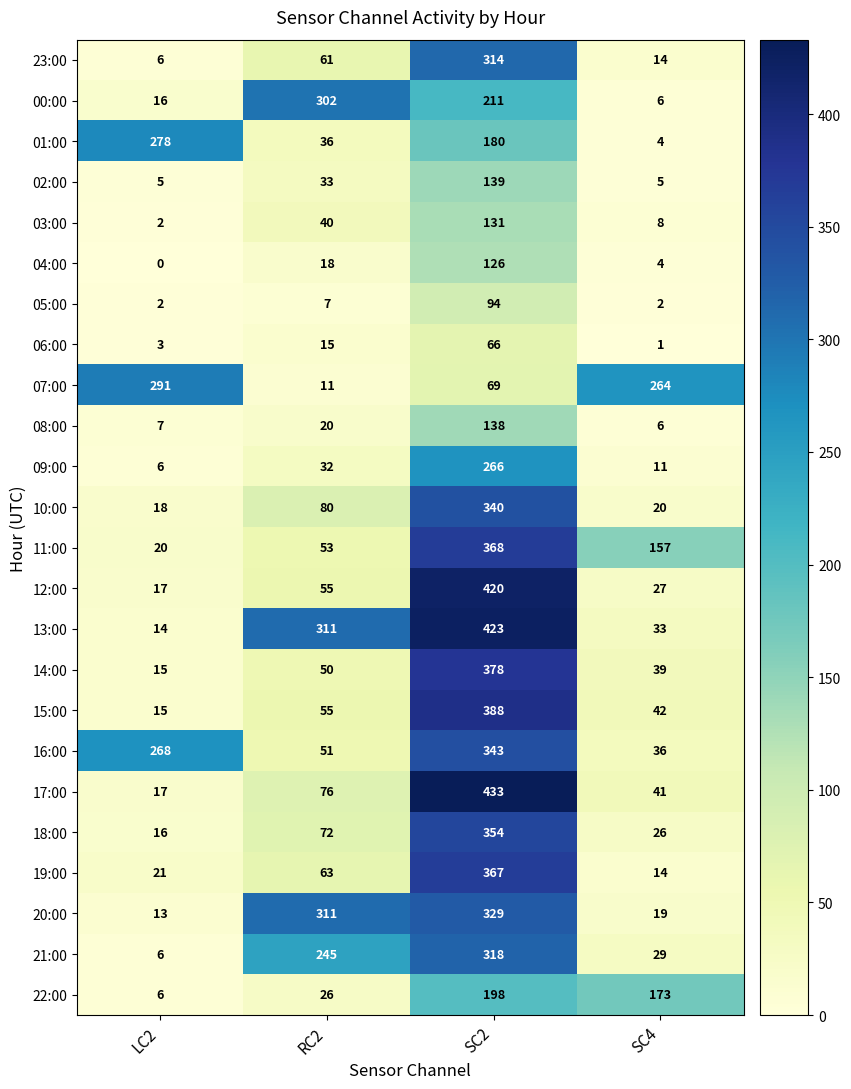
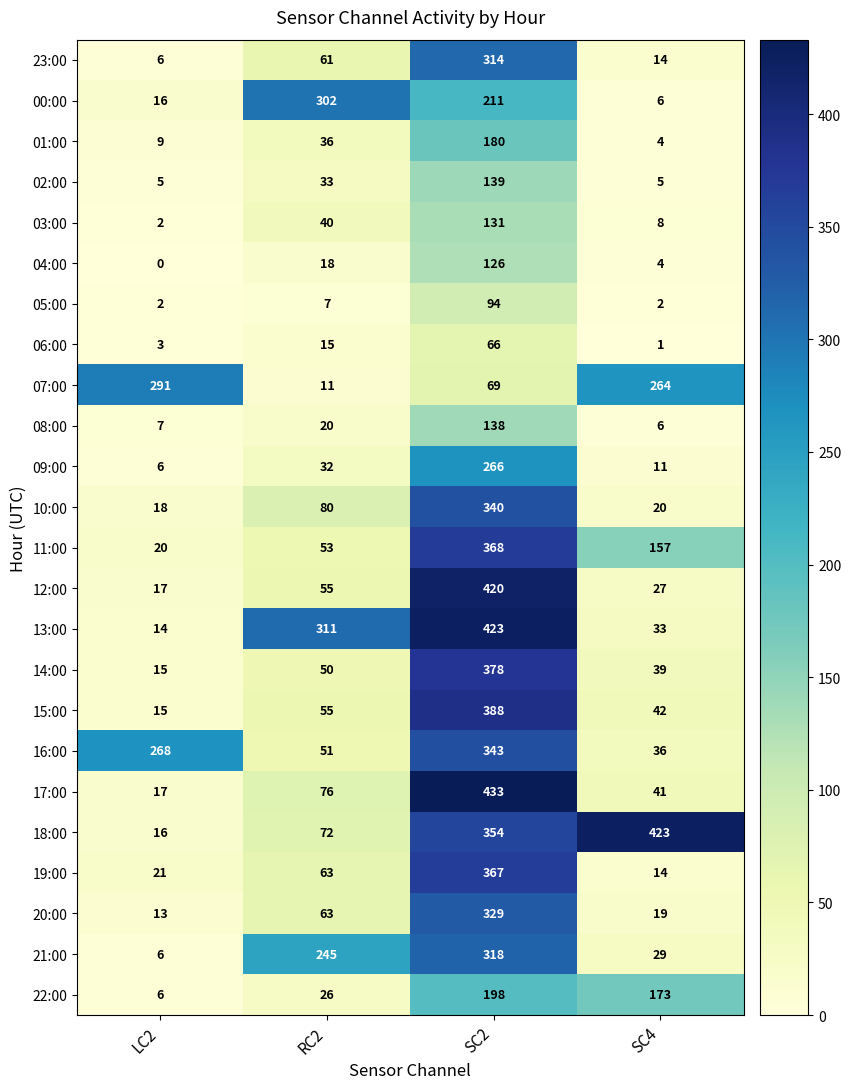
  {
    "23:00": {
      "LC2": 6,
      "RC2": 61,
      "SC2": 314,
      "SC4": 14
    },
    "00:00": {
      "LC2": 16,
      "RC2": 302,
      "SC2": 211,
      "SC4": 6
    },
    "01:00": {
-     "LC2": 278,
+     "LC2": 9,
      "RC2": 36,
      "SC2": 180,
      "SC4": 4
    },
    "02:00": {
      "LC2": 5,
      "RC2": 33,
      "SC2": 139,
      "SC4": 5
    },
    "03:00": {
      "LC2": 2,
      "RC2": 40,
      "SC2": 131,
      "SC4": 8
    },
    "04:00": {
      "LC2": 0,
      "RC2": 18,
      "SC2": 126,
      "SC4": 4
    },
    "05:00": {
      "LC2": 2,
      "RC2": 7,
      "SC2": 94,
      "SC4": 2
    },
    "06:00": {
      "LC2": 3,
      "RC2": 15,
      "SC2": 66,
      "SC4": 1
    },
    "07:00": {
      "LC2": 291,
      "RC2": 11,
      "SC2": 69,
      "SC4": 264
    },
    "08:00": {
      "LC2": 7,
      "RC2": 20,
      "SC2": 138,
      "SC4": 6
    },
    "09:00": {
      "LC2": 6,
      "RC2": 32,
      "SC2": 266,
      "SC4": 11
    },
    "10:00": {
      "LC2": 18,
      "RC2": 80,
      "SC2": 340,
      "SC4": 20
    },
    "11:00": {
      "LC2": 20,
      "RC2": 53,
      "SC2": 368,
      "SC4": 157
    },
    "12:00": {
      "LC2": 17,
      "RC2": 55,
      "SC2": 420,
      "SC4": 27
    },
    "13:00": {
      "LC2": 14,
      "RC2": 311,
      "SC2": 423,
      "SC4": 33
    },
    "14:00": {
      "LC2": 15,
      "RC2": 50,
      "SC2": 378,
      "SC4": 39
    },
    "15:00": {
      "LC2": 15,
      "RC2": 55,
      "SC2": 388,
      "SC4": 42
    },
    "16:00": {
      "LC2": 268,
      "RC2": 51,
      "SC2": 343,
      "SC4": 36
    },
    "17:00": {
      "LC2": 17,
      "RC2": 76,
      "SC2": 433,
      "SC4": 41
    },
    "18:00": {
      "LC2": 16,
      "RC2": 72,
      "SC2": 354,
-     "SC4": 26
+     "SC4": 423
    },
    "19:00": {
      "LC2": 21,
      "RC2": 63,
      "SC2": 367,
      "SC4": 14
    },
    "20:00": {
      "LC2": 13,
-     "RC2": 311,
+     "RC2": 63,
      "SC2": 329,
      "SC4": 19
    },
    "21:00": {
      "LC2": 6,
      "RC2": 245,
      "SC2": 318,
      "SC4": 29
    },
    "22:00": {
      "LC2": 6,
      "RC2": 26,
      "SC2": 198,
      "SC4": 173
    }
  }
